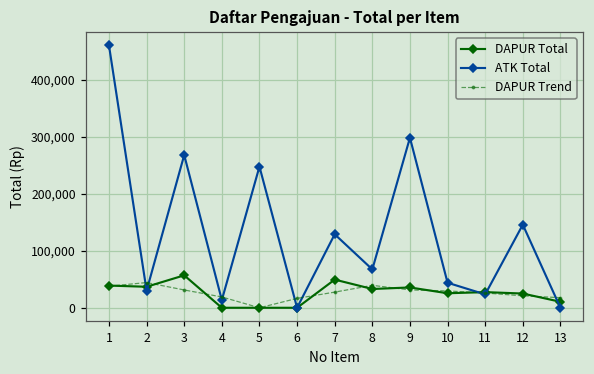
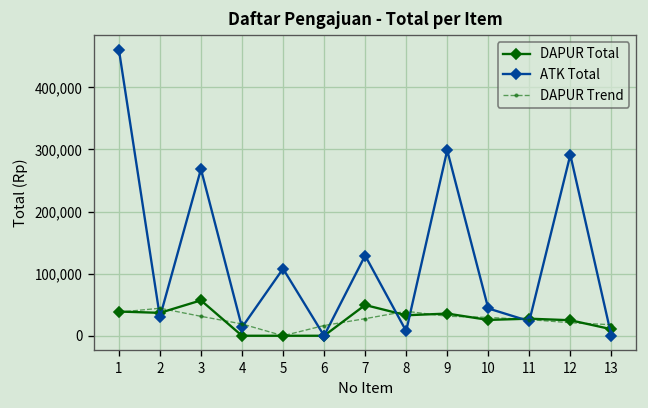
  {
    "ATK Total": {
      "1": "460,000",
      "2": "30,000",
      "3": "270,000",
      "4": "10,000",
-     "5": "250,000",
+     "5": "110,000",
      "7": "130,000",
-     "8": "70,000",
+     "8": "10,000",
      "9": "300,000",
      "10": "40,000",
-     "12": "150,000",
+     "12": "290,000",
      "13": "0"
    }
  }
